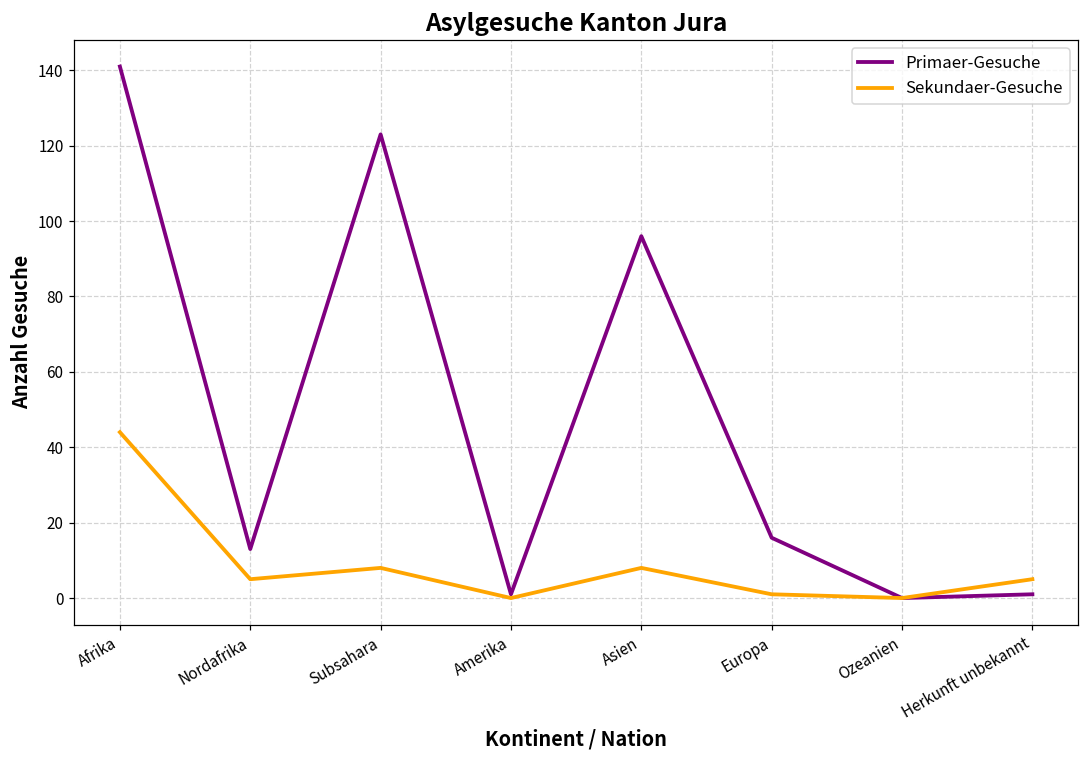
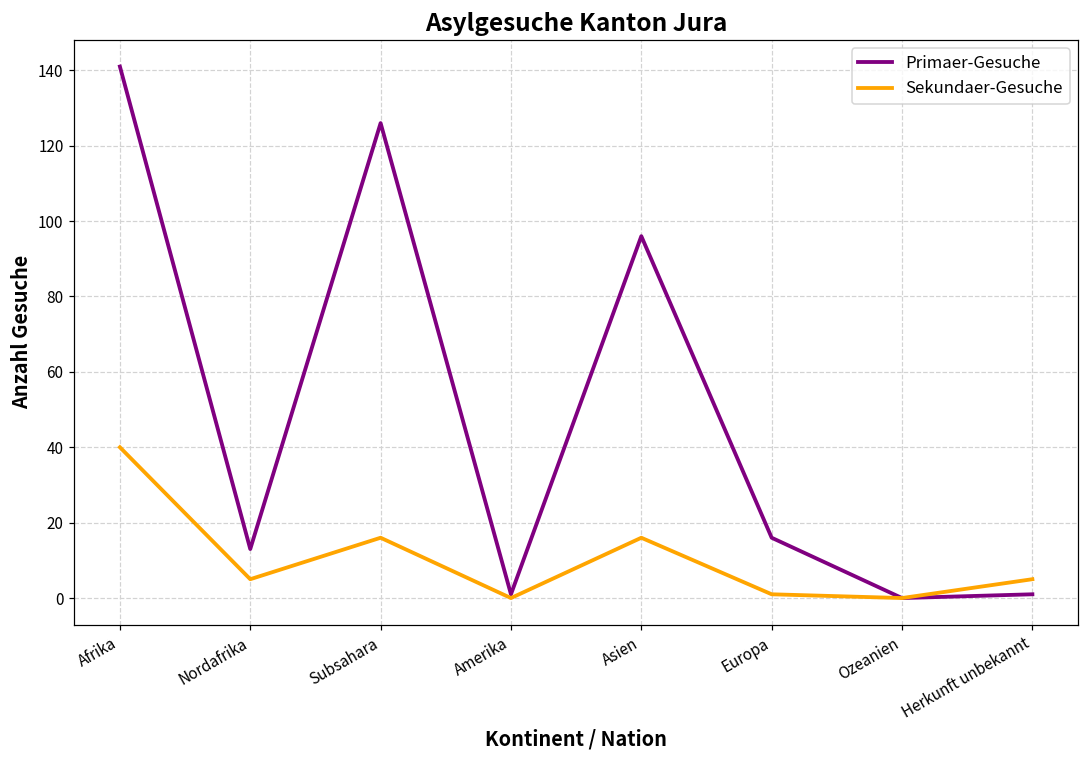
  {
    "Primaer-Gesuche": {
      "Afrika": 141,
      "Nordafrika": 13,
-     "Subsahara": 123,
+     "Subsahara": 126,
      "Amerika": 1,
      "Asien": 96,
      "Europa": 16,
      "Herkunft unbekannt": 1
    },
    "Sekundaer-Gesuche": {
-     "Afrika": 44,
+     "Afrika": 40,
      "Nordafrika": 5,
-     "Subsahara": 8,
+     "Subsahara": 16,
      "Amerika": 0,
-     "Asien": 8,
+     "Asien": 16,
      "Europa": 1,
      "Herkunft unbekannt": 5
    }
  }
